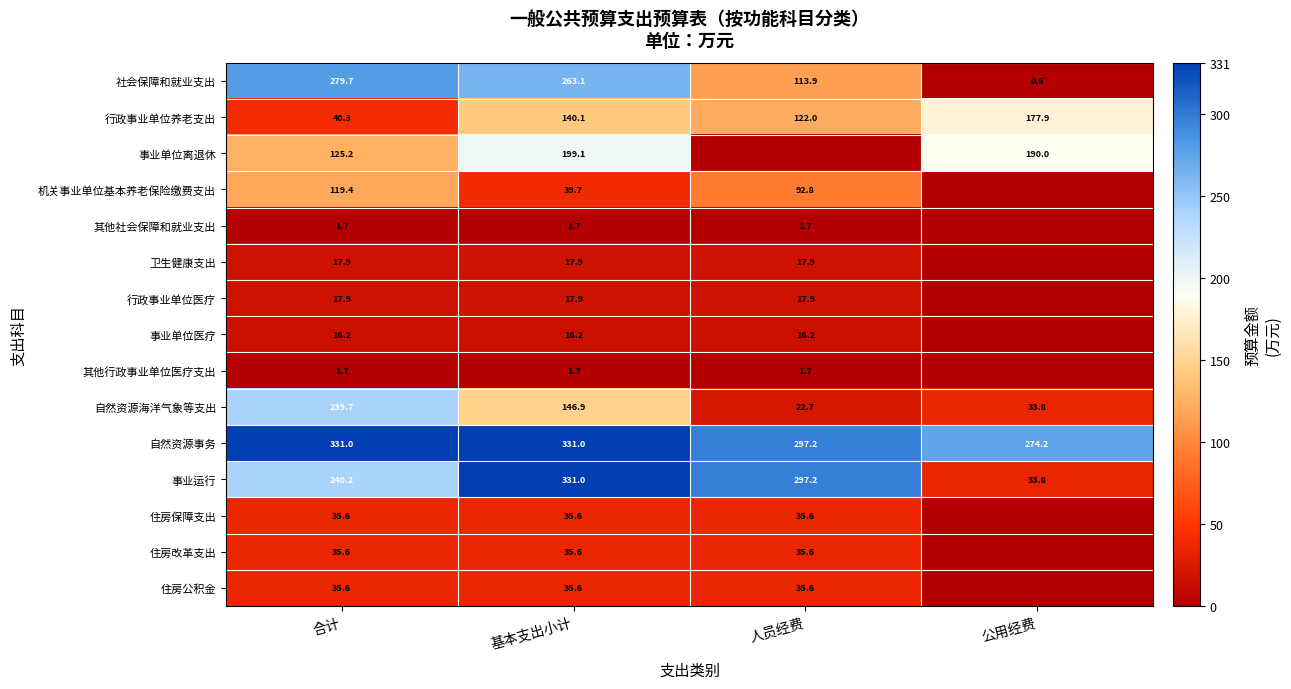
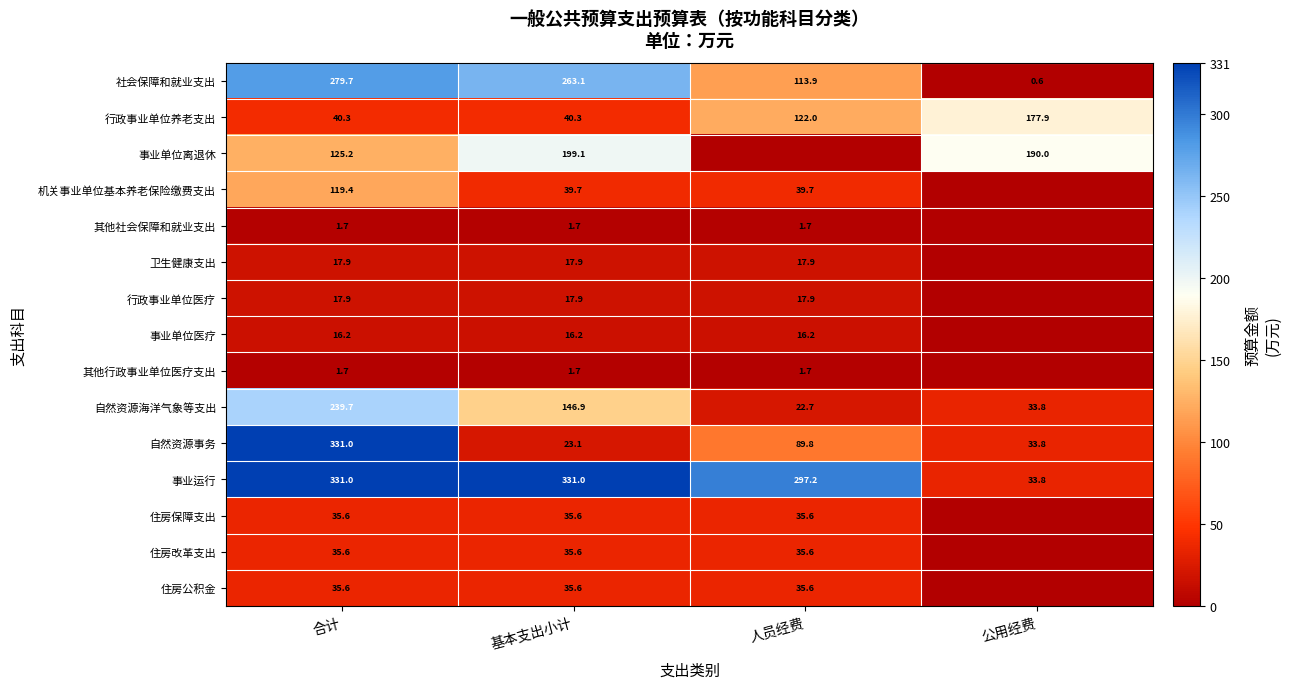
  {
    "社会保障和就业支出": {
      "合计": 279.7,
      "基本支出小计": 263.1,
      "人员经费": 113.9,
      "公用经费": 0.6
    },
    "行政事业单位养老支出": {
      "合计": 40.3,
-     "基本支出小计": 140.1,
+     "基本支出小计": 40.3,
      "人员经费": 122.0,
      "公用经费": 177.9
    },
    "事业单位离退休": {
      "合计": 125.2,
      "基本支出小计": 199.1,
      "公用经费": 190.0
    },
    "机关事业单位基本养老保险缴费支出": {
      "合计": 119.4,
      "基本支出小计": 39.7,
-     "人员经费": 92.8
+     "人员经费": 39.7
    },
    "其他社会保障和就业支出": {
      "合计": 1.7,
      "基本支出小计": 1.7,
      "人员经费": 1.7
    },
    "卫生健康支出": {
      "合计": 17.9,
      "基本支出小计": 17.9,
      "人员经费": 17.9
    },
    "行政事业单位医疗": {
      "合计": 17.9,
      "基本支出小计": 17.9,
      "人员经费": 17.9
    },
    "事业单位医疗": {
      "合计": 16.2,
      "基本支出小计": 16.2,
      "人员经费": 16.2
    },
    "其他行政事业单位医疗支出": {
      "合计": 1.7,
      "基本支出小计": 1.7,
      "人员经费": 1.7
    },
    "自然资源海洋气象等支出": {
      "合计": 239.7,
      "基本支出小计": 146.9,
      "人员经费": 22.7,
      "公用经费": 33.8
    },
    "自然资源事务": {
      "合计": 331.0,
-     "基本支出小计": 331.0,
-     "人员经费": 297.2,
-     "公用经费": 274.2
+     "基本支出小计": 23.1,
+     "人员经费": 89.8,
+     "公用经费": 33.8
    },
    "事业运行": {
-     "合计": 240.2,
+     "合计": 331.0,
      "基本支出小计": 331.0,
      "人员经费": 297.2,
      "公用经费": 33.8
    },
    "住房保障支出": {
      "合计": 35.6,
      "基本支出小计": 35.6,
      "人员经费": 35.6
    },
    "住房改革支出": {
      "合计": 35.6,
      "基本支出小计": 35.6,
      "人员经费": 35.6
    },
    "住房公积金": {
      "合计": 35.6,
      "基本支出小计": 35.6,
      "人员经费": 35.6
    }
  }
